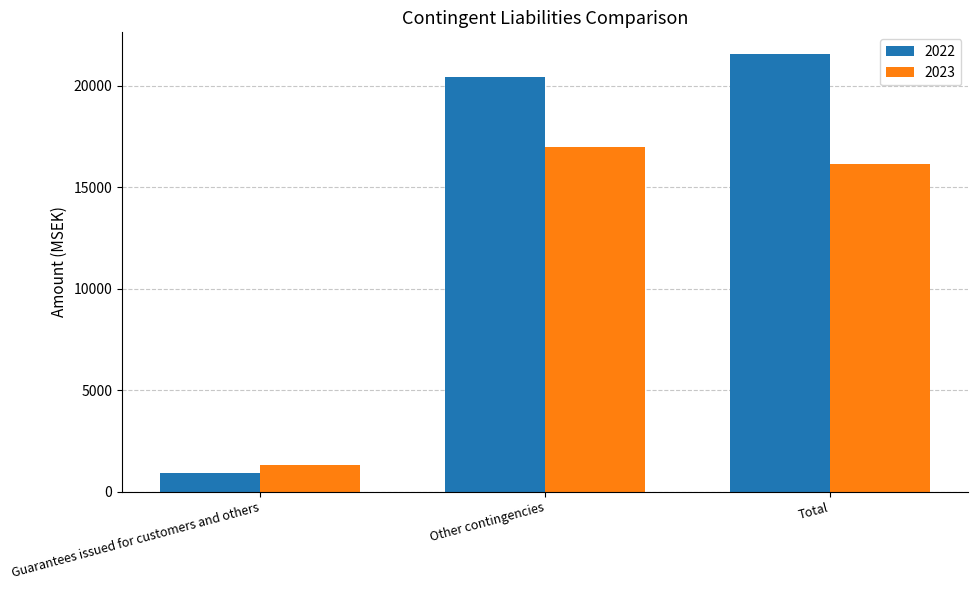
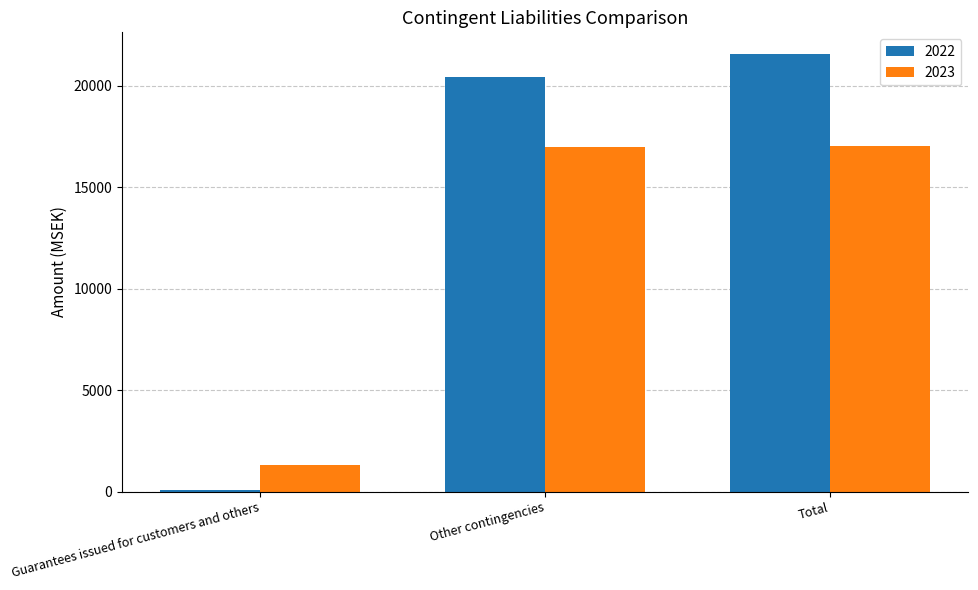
  {
    "2022": {
-     "Guarantees issued for customers and others": 900,
+     "Guarantees issued for customers and others": 100,
      "Other contingencies": 20500,
      "Total": 21600
    },
    "2023": {
      "Guarantees issued for customers and others": 1300,
      "Other contingencies": 17000,
-     "Total": 16100
+     "Total": 17100
    }
  }
